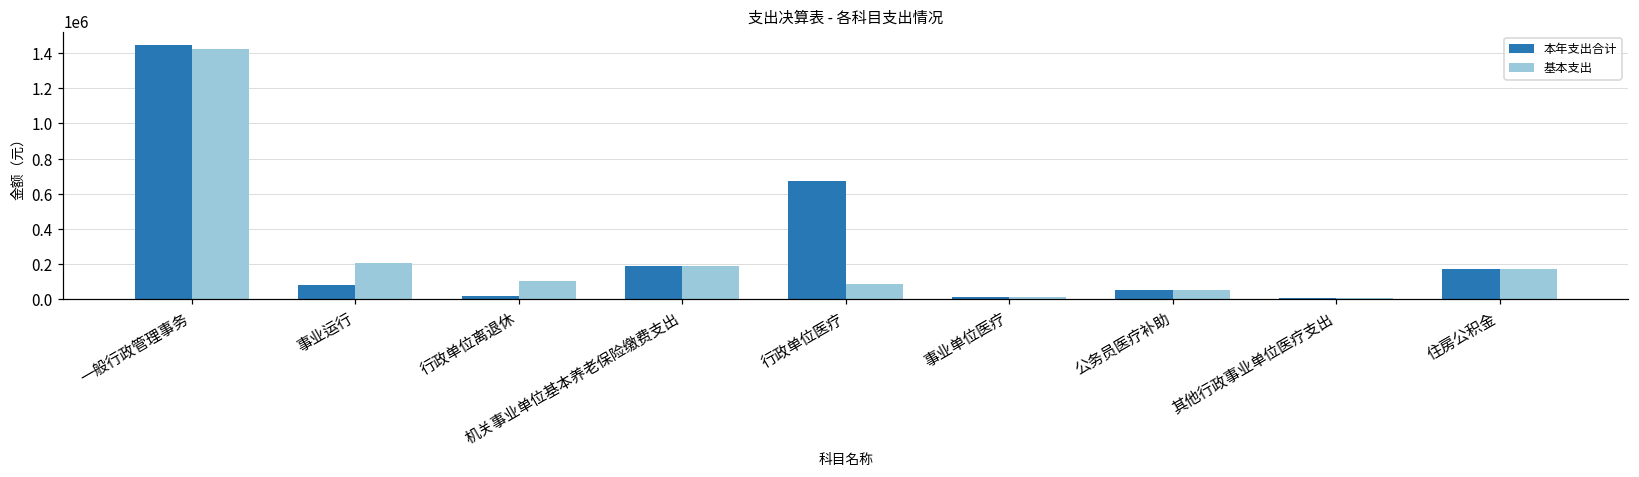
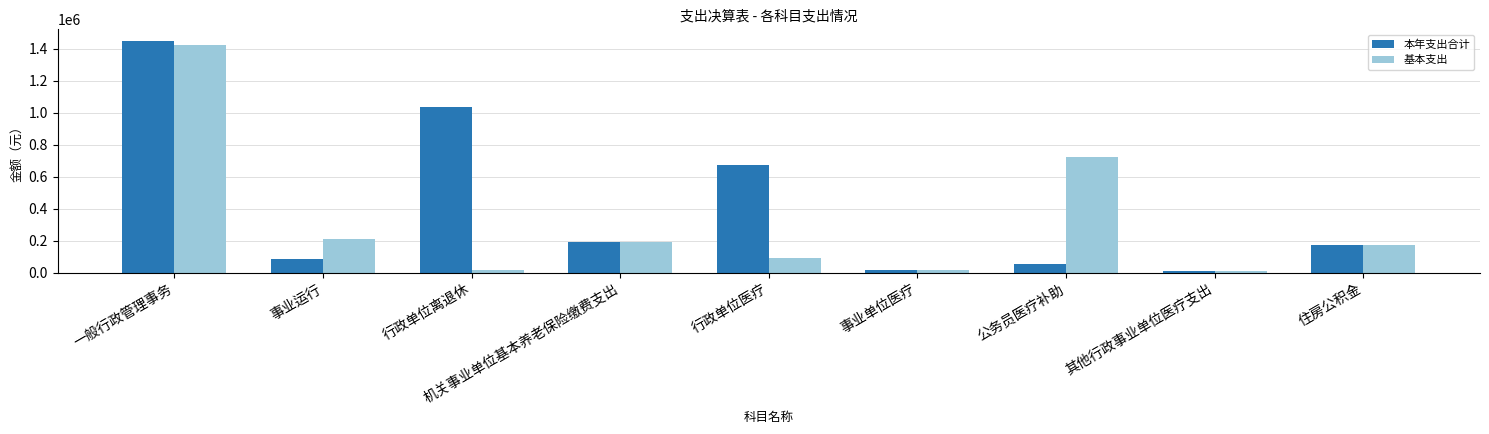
  {
    "本年支出合计": {
      "一般行政管理事务": 1450000,
      "事业运行": 80000,
-     "行政单位离退休": 20000,
+     "行政单位离退休": 1040000,
      "机关事业单位基本养老保险缴费支出": 190000,
      "行政单位医疗": 670000,
      "公务员医疗补助": 50000,
      "住房公积金": 170000
    },
    "基本支出": {
      "一般行政管理事务": 1420000,
      "事业运行": 210000,
-     "行政单位离退休": 110000,
+     "行政单位离退休": 20000,
      "机关事业单位基本养老保险缴费支出": 190000,
      "行政单位医疗": 90000,
-     "公务员医疗补助": 50000,
+     "公务员医疗补助": 720000,
      "住房公积金": 170000
    }
  }
